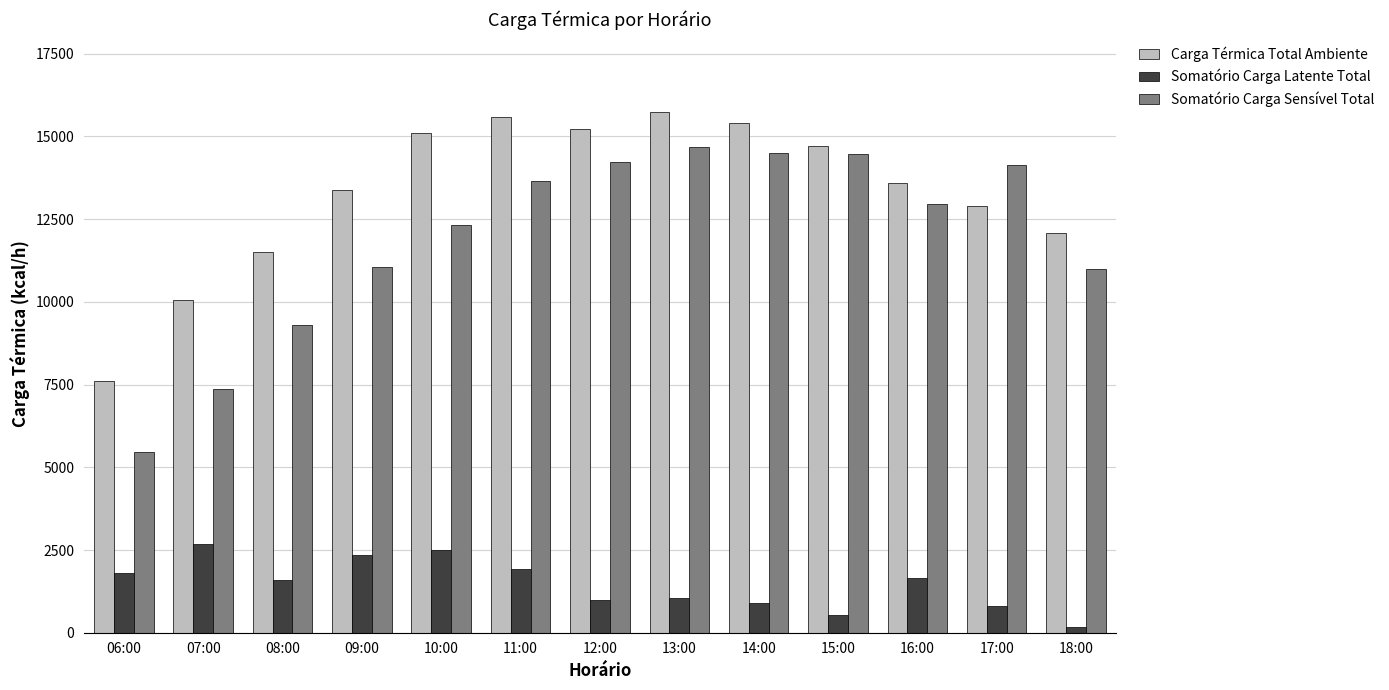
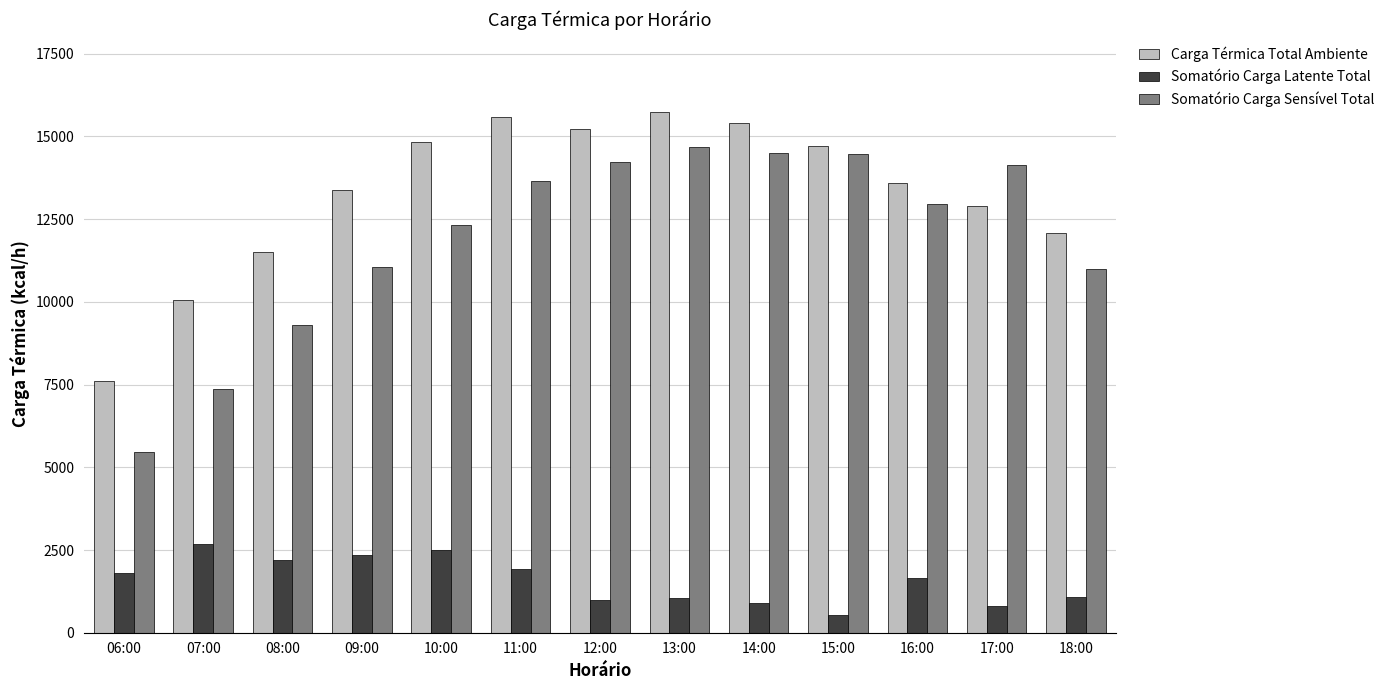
  {
    "Carga Térmica Total Ambiente": {
      "06:00": 7600,
      "07:00": 10000,
      "08:00": 11500,
      "09:00": 13400,
-     "10:00": 15100,
+     "10:00": 14800,
      "11:00": 15600,
      "12:00": 15200,
      "13:00": 15700,
      "14:00": 15400,
      "15:00": 14700,
      "16:00": 13600,
      "17:00": 12900,
      "18:00": 12100
    },
    "Somatório Carga Latente Total": {
      "06:00": 1800,
      "07:00": 2700,
-     "08:00": 1600,
+     "08:00": 2200,
      "09:00": 2300,
      "10:00": 2500,
      "11:00": 1900,
      "12:00": 1000,
      "13:00": 1100,
      "14:00": 900,
      "15:00": 500,
      "16:00": 1600,
      "17:00": 800,
-     "18:00": 200
+     "18:00": 1100
    },
    "Somatório Carga Sensível Total": {
      "06:00": 5500,
      "07:00": 7400,
      "08:00": 9300,
      "09:00": 11000,
      "10:00": 12300,
      "11:00": 13700,
      "12:00": 14200,
      "13:00": 14700,
      "14:00": 14500,
      "15:00": 14500,
      "16:00": 13000,
      "17:00": 14100,
      "18:00": 11000
    }
  }
